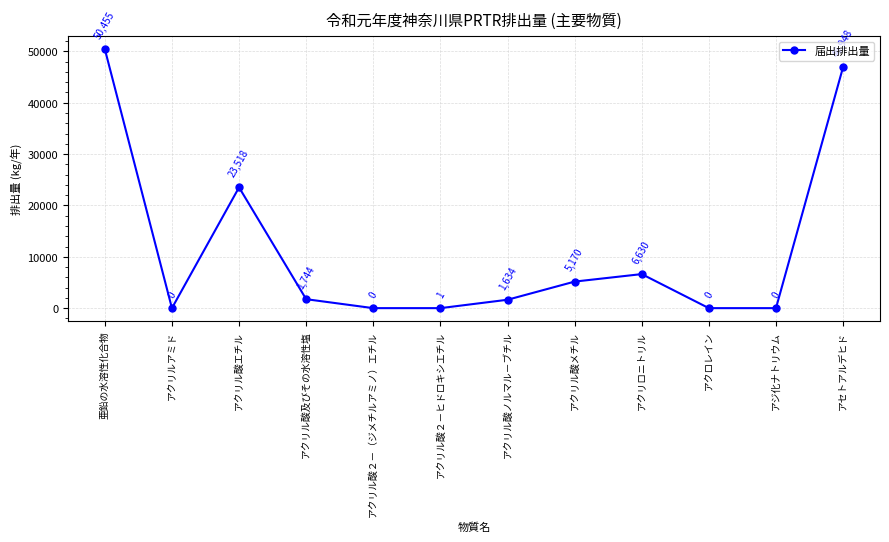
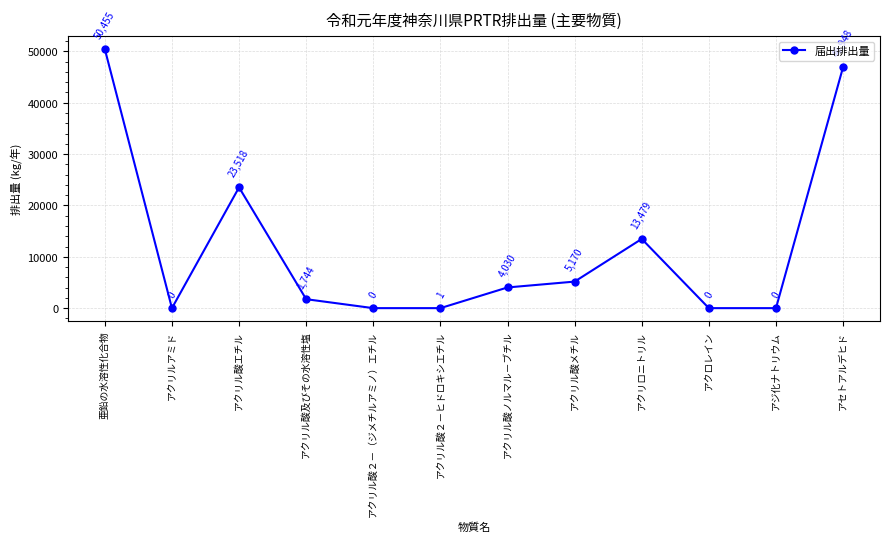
  {
    "亜鉛の水溶性化合物": "50,455",
    "アクリルアミド": "0",
    "アクリル酸エチル": "23,518",
    "アクリル酸及びその水溶性塩": "1,744",
    "アクリル酸２－（ジメチルアミノ）エチル": "0",
    "アクリル酸２－ヒドロキシエチル": "1",
-   "アクリル酸ノルマル－ブチル": "1,634",
+   "アクリル酸ノルマル－ブチル": "4,030",
    "アクリル酸メチル": "5,170",
-   "アクリロニトリル": "6,630",
+   "アクリロニトリル": "13,479",
    "アクロレイン": "0",
    "アジ化ナトリウム": "0"
  }
